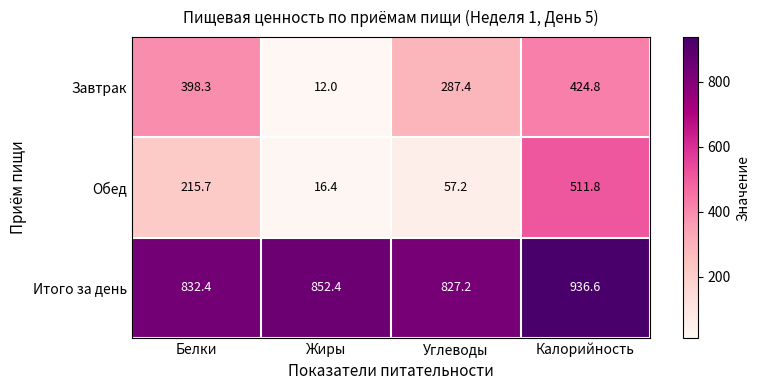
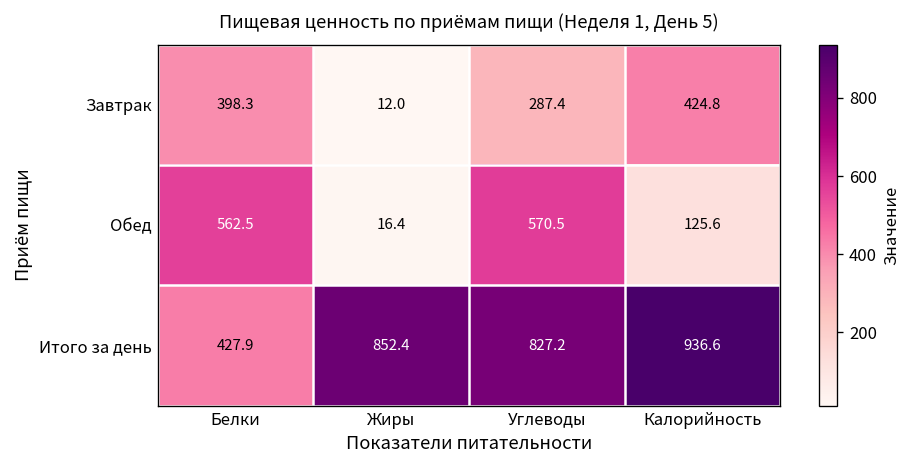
  {
    "Завтрак": {
      "Белки": 398.3,
      "Жиры": 12.0,
      "Углеводы": 287.4,
      "Калорийность": 424.8
    },
    "Обед": {
-     "Белки": 215.7,
+     "Белки": 562.5,
      "Жиры": 16.4,
-     "Углеводы": 57.2,
-     "Калорийность": 511.8
+     "Углеводы": 570.5,
+     "Калорийность": 125.6
    },
    "Итого за день": {
-     "Белки": 832.4,
+     "Белки": 427.9,
      "Жиры": 852.4,
      "Углеводы": 827.2,
      "Калорийность": 936.6
    }
  }
